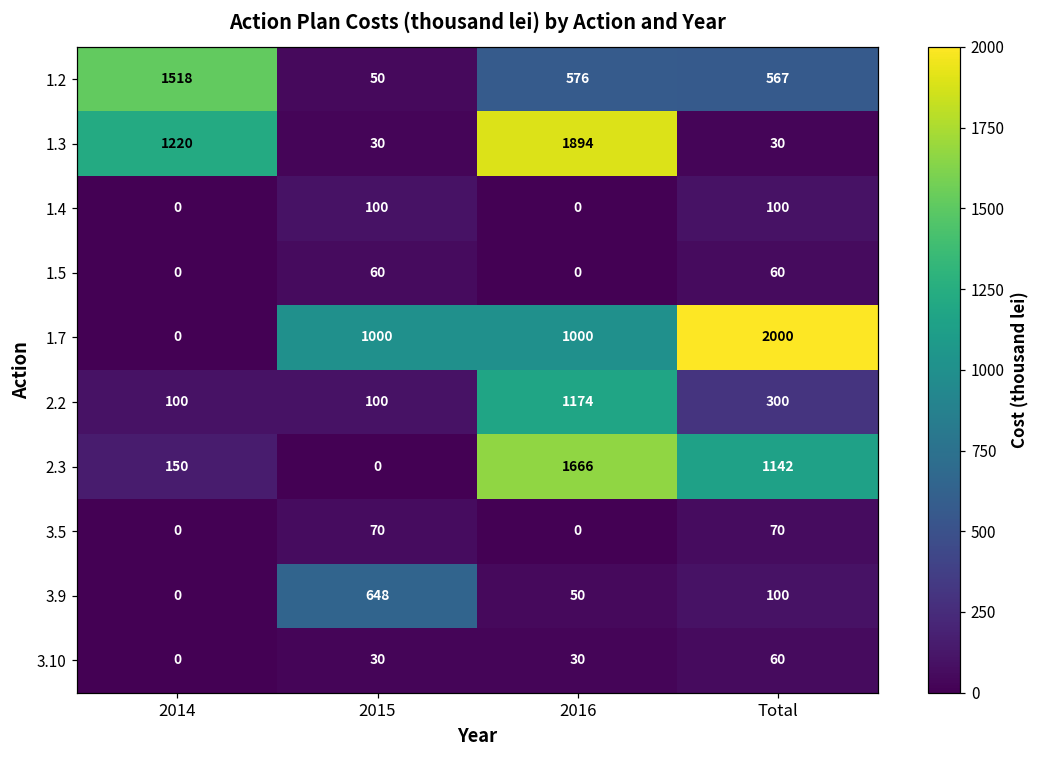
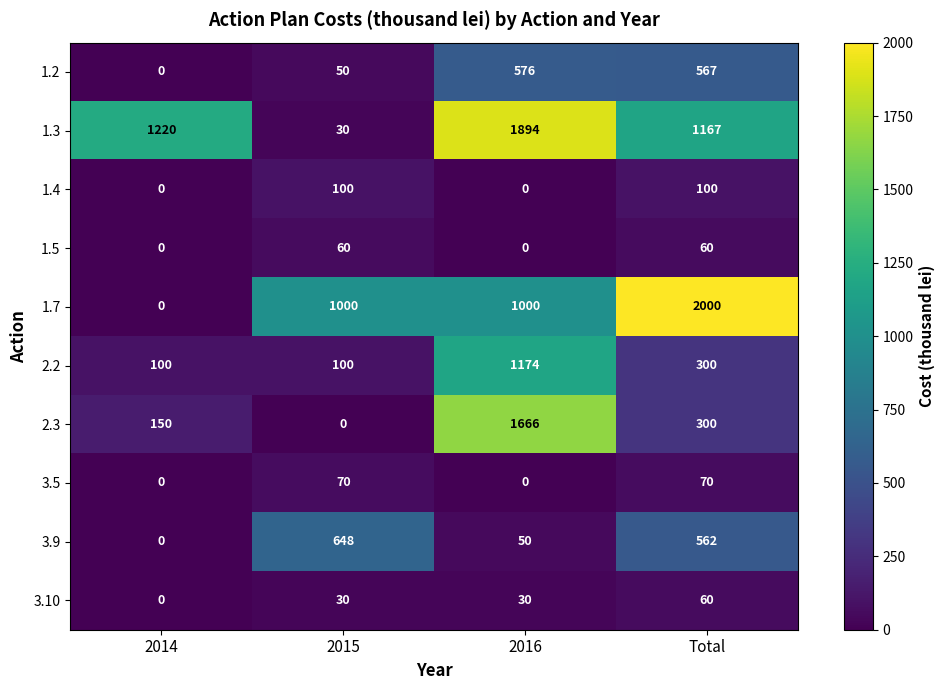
  {
    "1.2": {
-     "2014": 1518,
+     "2014": 0,
      "2015": 50,
      "2016": 576,
      "Total": 567
    },
    "1.3": {
      "2014": 1220,
      "2015": 30,
      "2016": 1894,
-     "Total": 30
+     "Total": 1167
    },
    "1.4": {
      "2014": 0,
      "2015": 100,
      "2016": 0,
      "Total": 100
    },
    "1.5": {
      "2014": 0,
      "2015": 60,
      "2016": 0,
      "Total": 60
    },
    "1.7": {
      "2014": 0,
      "2015": 1000,
      "2016": 1000,
      "Total": 2000
    },
    "2.2": {
      "2014": 100,
      "2015": 100,
      "2016": 1174,
      "Total": 300
    },
    "2.3": {
      "2014": 150,
      "2015": 0,
      "2016": 1666,
-     "Total": 1142
+     "Total": 300
    },
    "3.5": {
      "2014": 0,
      "2015": 70,
      "2016": 0,
      "Total": 70
    },
    "3.9": {
      "2014": 0,
      "2015": 648,
      "2016": 50,
-     "Total": 100
+     "Total": 562
    },
    "3.10": {
      "2014": 0,
      "2015": 30,
      "2016": 30,
      "Total": 60
    }
  }
